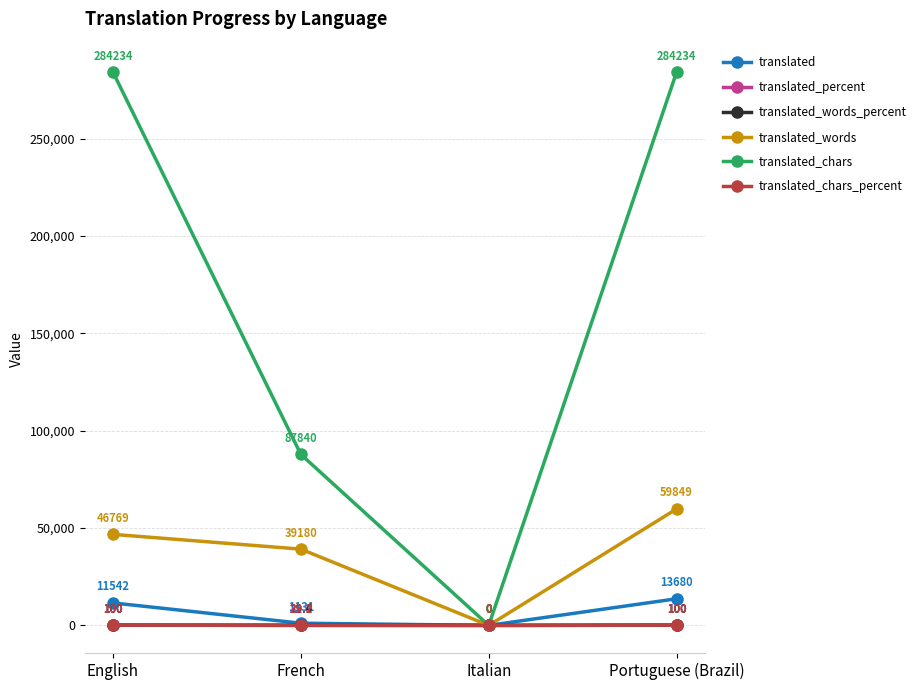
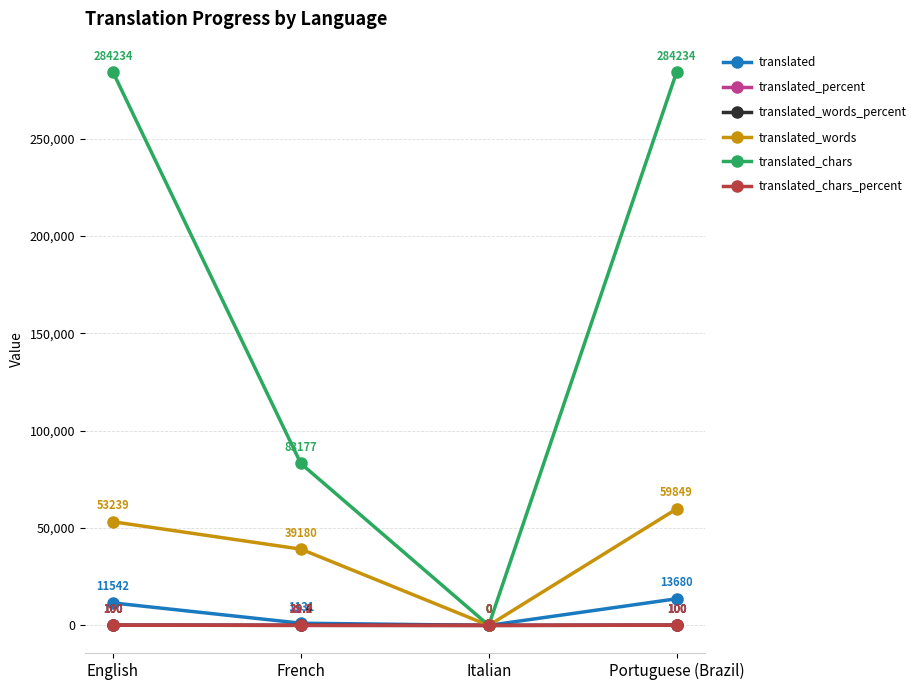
  {
    "translated": {
      "English": 11542,
      "Portuguese (Brazil)": 13680
    },
    "translated_words": {
-     "English": 46769,
+     "English": 53239,
      "French": 39180,
      "Portuguese (Brazil)": 59849
    },
    "translated_chars": {
      "English": 284234,
-     "French": 87840,
+     "French": 83177,
      "Portuguese (Brazil)": 284234
    }
  }
